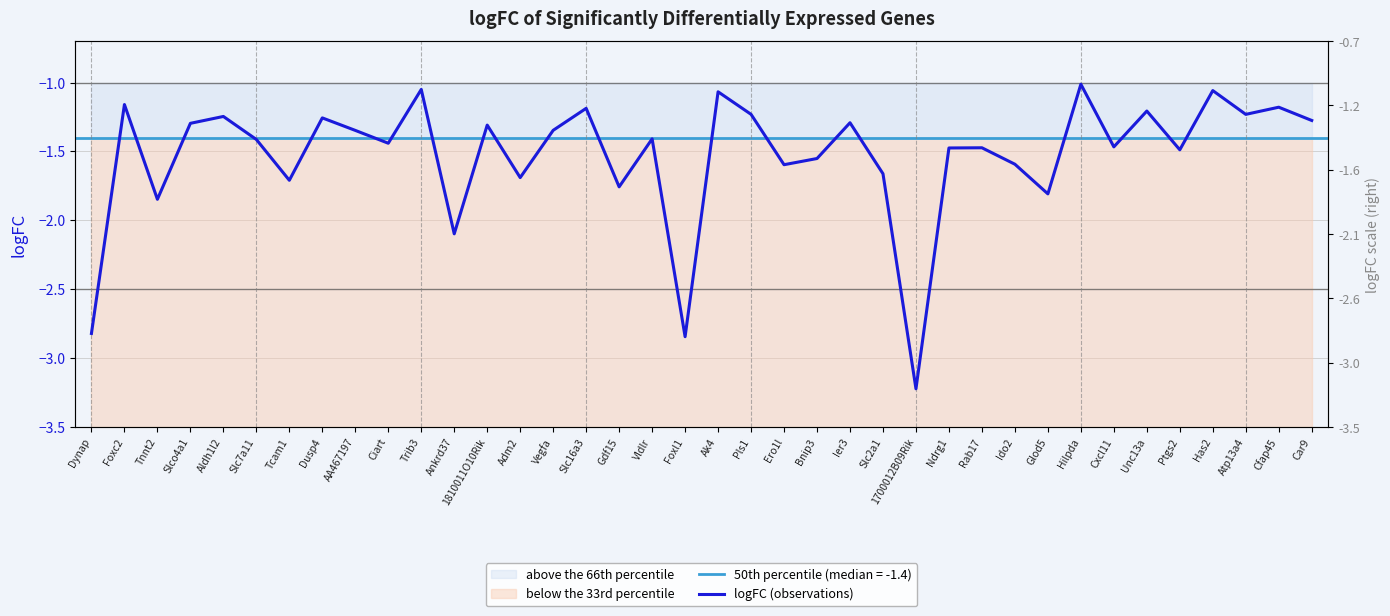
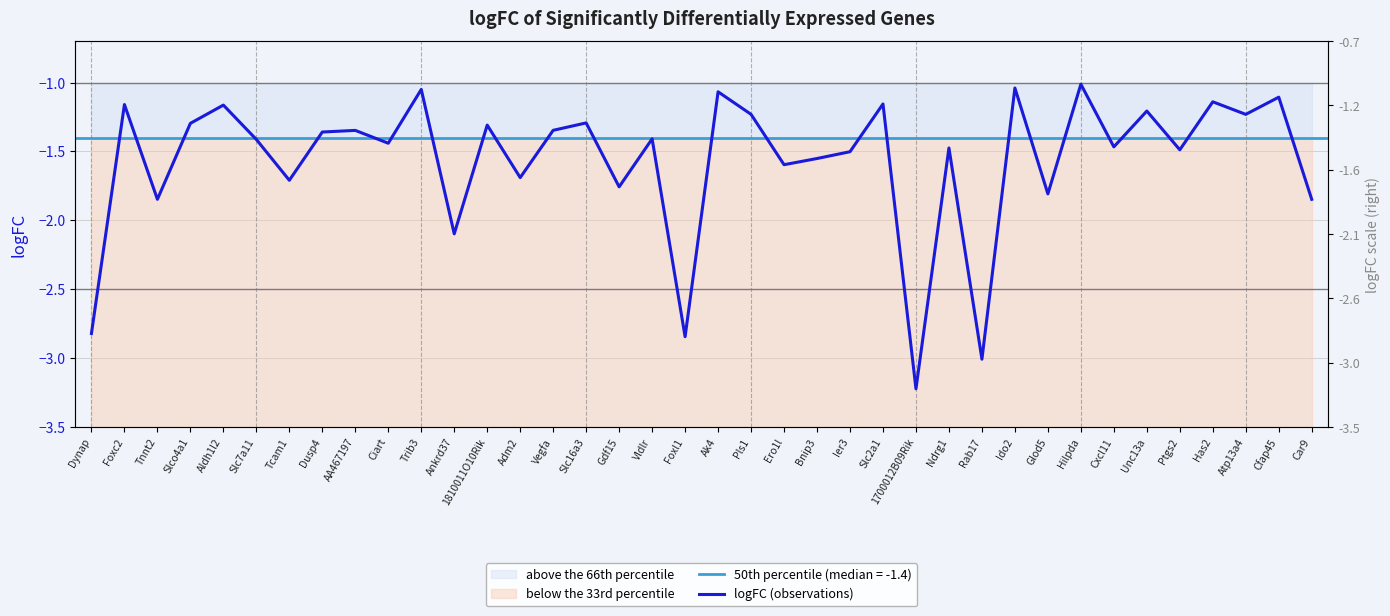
  {
    "logFC (observations)": {
      "Dynap": -2.82,
      "Foxc2": -1.16,
      "Tnnt2": -1.85,
      "Slco4a1": -1.30,
-     "Aldh1l2": -1.25,
+     "Aldh1l2": -1.16,
      "Tcam1": -1.71,
-     "Dusp4": -1.26,
+     "Dusp4": -1.36,
      "AA467197": -1.35,
      "Ciart": -1.44,
      "Trib3": -1.05,
      "Ankrd37": -2.10,
      "1810011O10Rik": -1.31,
      "Adm2": -1.69,
      "Vegfa": -1.35,
-     "Slc16a3": -1.19,
+     "Slc16a3": -1.29,
      "Gdf15": -1.76,
      "Foxl1": -2.84,
      "Ak4": -1.07,
      "Pls1": -1.23,
      "Ero1l": -1.60,
      "Bnip3": -1.55,
-     "Ier3": -1.29,
-     "Slc2a1": -1.66,
+     "Ier3": -1.50,
+     "Slc2a1": -1.16,
      "1700012B09Rik": -3.22,
      "Ndrg1": -1.47,
-     "Rab17": -1.47,
-     "Ido2": -1.59,
+     "Rab17": -3.01,
+     "Ido2": -1.04,
      "Glod5": -1.81,
      "Cxcl11": -1.47,
      "Unc13a": -1.21,
      "Ptgs2": -1.49,
-     "Has2": -1.06,
+     "Has2": -1.14,
      "Atp13a4": -1.23,
-     "Cfap45": -1.18,
-     "Car9": -1.28
+     "Cfap45": -1.11,
+     "Car9": -1.85
    }
  }
